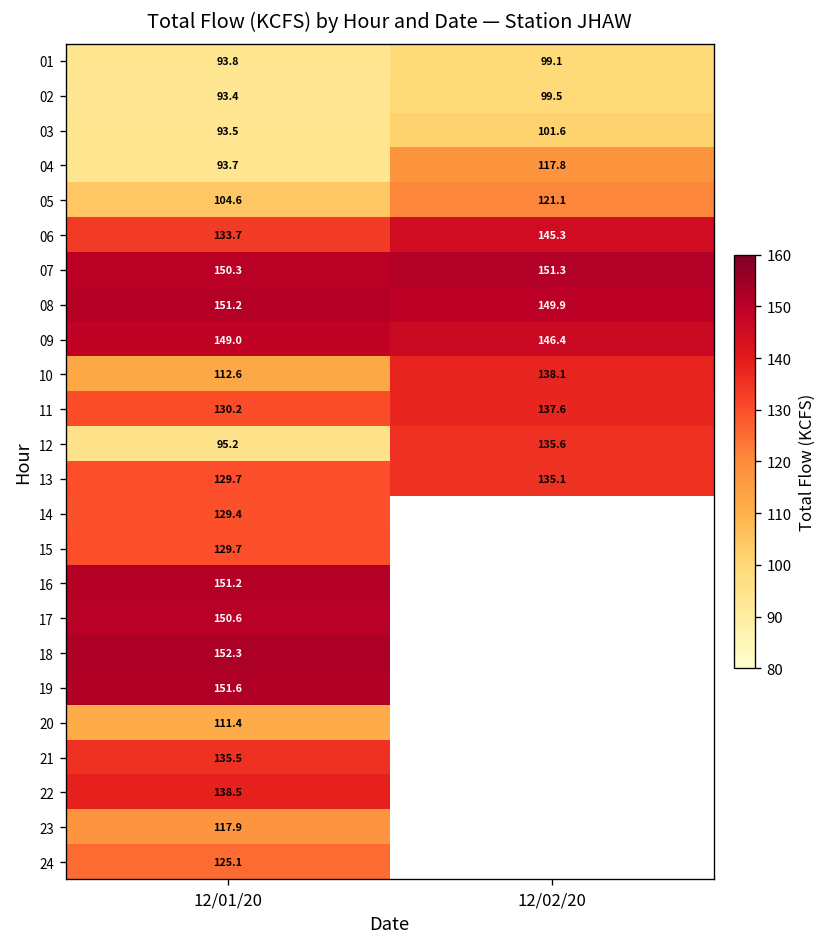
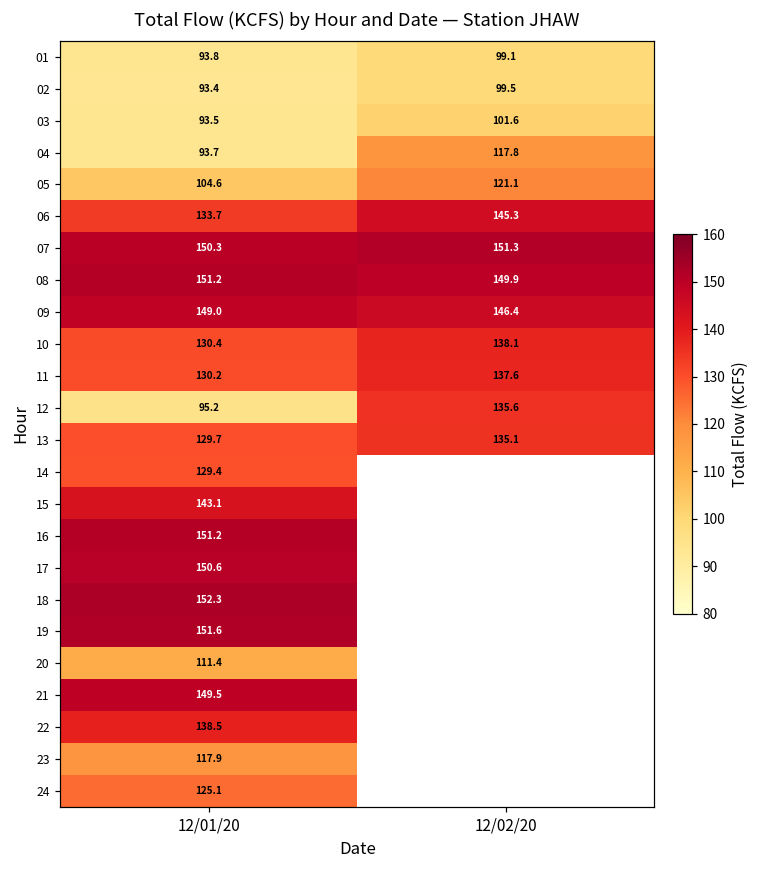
  {
    "01": {
      "12/01/20": 93.8,
      "12/02/20": 99.1
    },
    "02": {
      "12/01/20": 93.4,
      "12/02/20": 99.5
    },
    "03": {
      "12/01/20": 93.5,
      "12/02/20": 101.6
    },
    "04": {
      "12/01/20": 93.7,
      "12/02/20": 117.8
    },
    "05": {
      "12/01/20": 104.6,
      "12/02/20": 121.1
    },
    "06": {
      "12/01/20": 133.7,
      "12/02/20": 145.3
    },
    "07": {
      "12/01/20": 150.3,
      "12/02/20": 151.3
    },
    "08": {
      "12/01/20": 151.2,
      "12/02/20": 149.9
    },
    "09": {
      "12/01/20": 149.0,
      "12/02/20": 146.4
    },
    "10": {
-     "12/01/20": 112.6,
+     "12/01/20": 130.4,
      "12/02/20": 138.1
    },
    "11": {
      "12/01/20": 130.2,
      "12/02/20": 137.6
    },
    "12": {
      "12/01/20": 95.2,
      "12/02/20": 135.6
    },
    "13": {
      "12/01/20": 129.7,
      "12/02/20": 135.1
    },
    "14": {
      "12/01/20": 129.4
    },
    "15": {
-     "12/01/20": 129.7
+     "12/01/20": 143.1
    },
    "16": {
      "12/01/20": 151.2
    },
    "17": {
      "12/01/20": 150.6
    },
    "18": {
      "12/01/20": 152.3
    },
    "19": {
      "12/01/20": 151.6
    },
    "20": {
      "12/01/20": 111.4
    },
    "21": {
-     "12/01/20": 135.5
+     "12/01/20": 149.5
    },
    "22": {
      "12/01/20": 138.5
    },
    "23": {
      "12/01/20": 117.9
    },
    "24": {
      "12/01/20": 125.1
    }
  }
